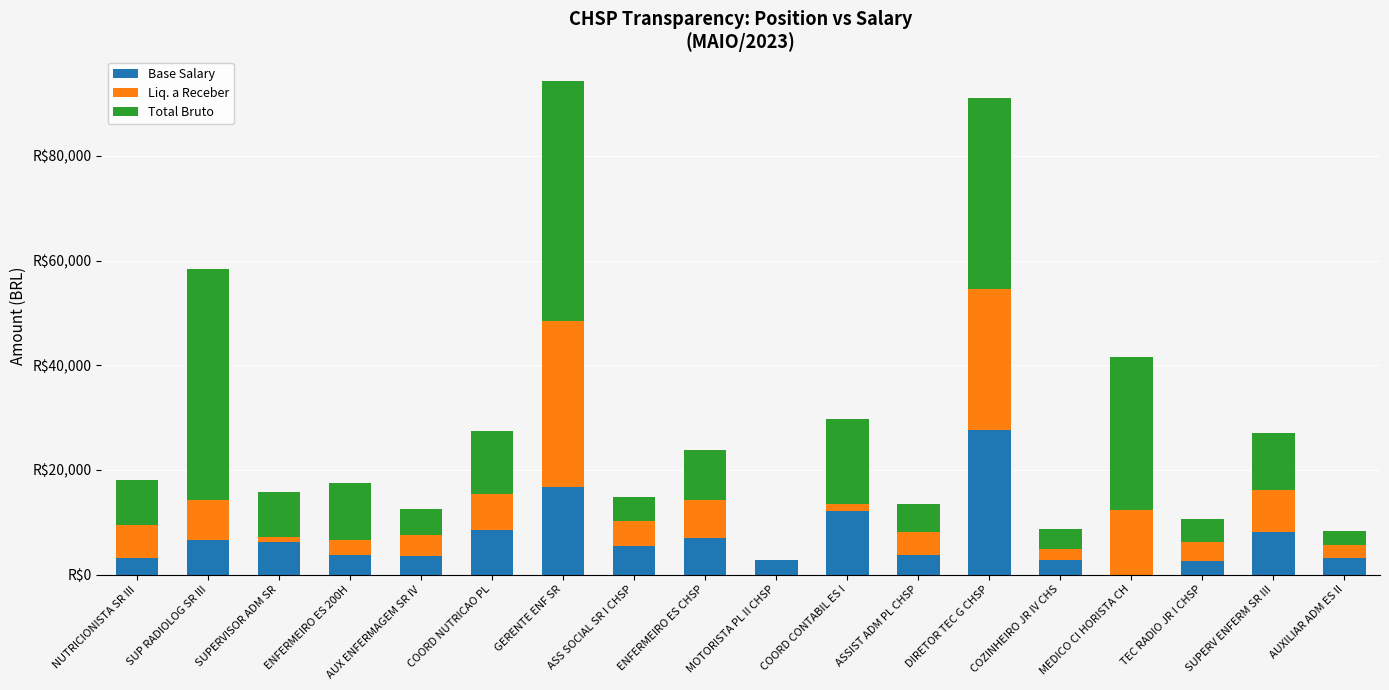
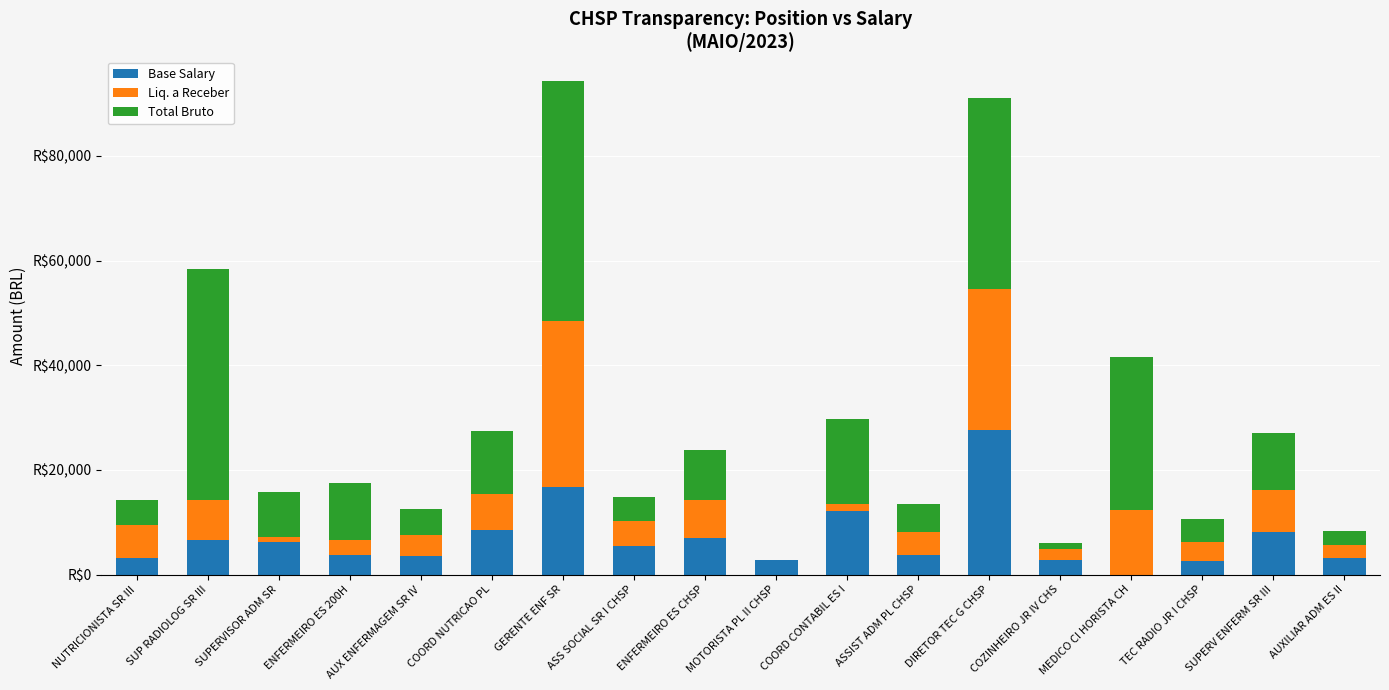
  {
    "Base Salary": {
      "NUTRICIONISTA SR III": "R$3,000",
      "SUP RADIOLOG SR III": "R$7,000",
      "SUPERVISOR ADM SR": "R$6,000",
      "ENFERMEIRO ES 200H": "R$4,000",
      "AUX ENFERMAGEM SR IV": "R$3,000",
      "COORD NUTRICAO PL": "R$9,000",
      "GERENTE ENF SR": "R$17,000",
      "ASS SOCIAL SR I CHSP": "R$5,000",
      "ENFERMEIRO ES CHSP": "R$7,000",
      "MOTORISTA PL II CHSP": "R$3,000",
      "COORD CONTABIL ES I": "R$12,000",
      "ASSIST ADM PL CHSP": "R$4,000",
      "DIRETOR TEC G CHSP": "R$28,000",
      "COZINHEIRO JR IV CHS": "R$3,000",
      "MEDICO CI HORISTA CH": "R$0",
      "TEC RADIO JR I CHSP": "R$3,000",
      "SUPERV ENFERM SR III": "R$8,000",
      "AUXILIAR ADM ES II": "R$3,000"
    },
    "Liq. a Receber": {
      "NUTRICIONISTA SR III": "R$6,000",
      "SUP RADIOLOG SR III": "R$8,000",
      "SUPERVISOR ADM SR": "R$1,000",
      "ENFERMEIRO ES 200H": "R$3,000",
      "AUX ENFERMAGEM SR IV": "R$4,000",
      "COORD NUTRICAO PL": "R$7,000",
      "GERENTE ENF SR": "R$32,000",
      "ASS SOCIAL SR I CHSP": "R$5,000",
      "ENFERMEIRO ES CHSP": "R$7,000",
      "MOTORISTA PL II CHSP": "R$0",
      "COORD CONTABIL ES I": "R$1,000",
      "ASSIST ADM PL CHSP": "R$4,000",
      "DIRETOR TEC G CHSP": "R$27,000",
      "COZINHEIRO JR IV CHS": "R$2,000",
      "MEDICO CI HORISTA CH": "R$12,000",
      "TEC RADIO JR I CHSP": "R$4,000",
      "SUPERV ENFERM SR III": "R$8,000",
      "AUXILIAR ADM ES II": "R$3,000"
    },
    "Total Bruto": {
-     "NUTRICIONISTA SR III": "R$9,000",
+     "NUTRICIONISTA SR III": "R$5,000",
      "SUP RADIOLOG SR III": "R$44,000",
      "SUPERVISOR ADM SR": "R$9,000",
      "ENFERMEIRO ES 200H": "R$11,000",
      "AUX ENFERMAGEM SR IV": "R$5,000",
      "COORD NUTRICAO PL": "R$12,000",
      "GERENTE ENF SR": "R$46,000",
      "ASS SOCIAL SR I CHSP": "R$5,000",
      "ENFERMEIRO ES CHSP": "R$10,000",
      "MOTORISTA PL II CHSP": "R$0",
      "COORD CONTABIL ES I": "R$16,000",
      "ASSIST ADM PL CHSP": "R$5,000",
      "DIRETOR TEC G CHSP": "R$37,000",
-     "COZINHEIRO JR IV CHS": "R$4,000",
+     "COZINHEIRO JR IV CHS": "R$1,000",
      "MEDICO CI HORISTA CH": "R$29,000",
      "TEC RADIO JR I CHSP": "R$4,000",
      "SUPERV ENFERM SR III": "R$11,000",
      "AUXILIAR ADM ES II": "R$3,000"
    }
  }
